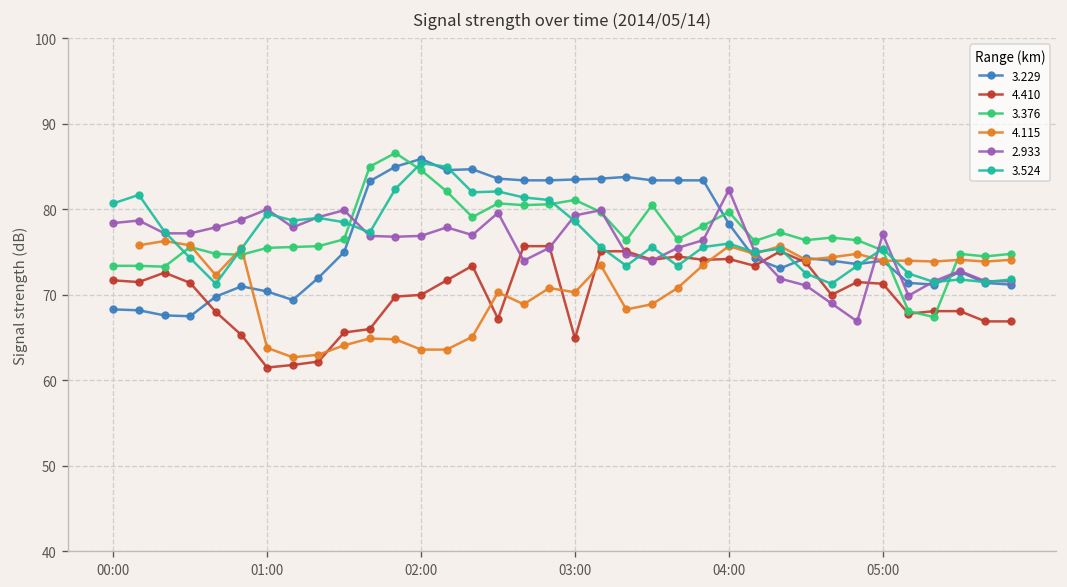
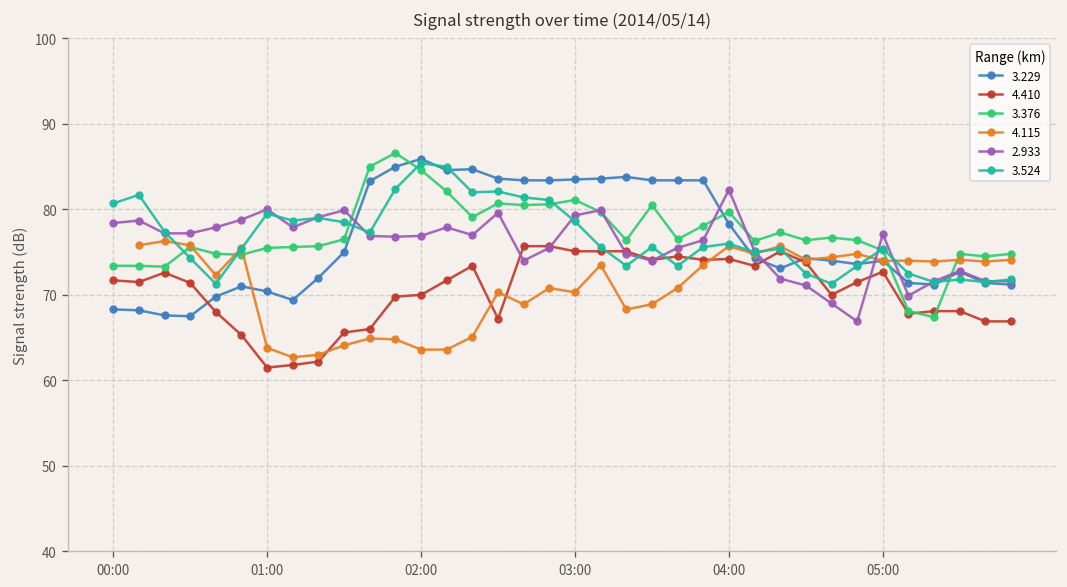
  {
    "3.229": {
      "00:00": 68,
      "01:00": 70,
      "02:00": 86,
      "03:00": 84,
      "04:00": 78
    },
    "4.410": {
      "00:00": 72,
      "01:00": 62,
      "02:00": 70,
-     "03:00": 65,
+     "03:00": 75,
      "04:00": 74,
-     "05:00": 71
+     "05:00": 73
    },
    "4.115": {
      "01:00": 64,
      "02:00": 64,
      "03:00": 70
    },
    "2.933": {
      "00:00": 78,
      "01:00": 80,
      "02:00": 77,
      "03:00": 79,
      "04:00": 82,
      "05:00": 77
    }
  }
